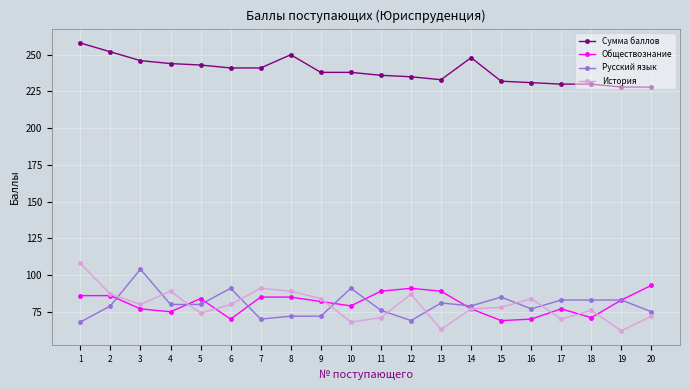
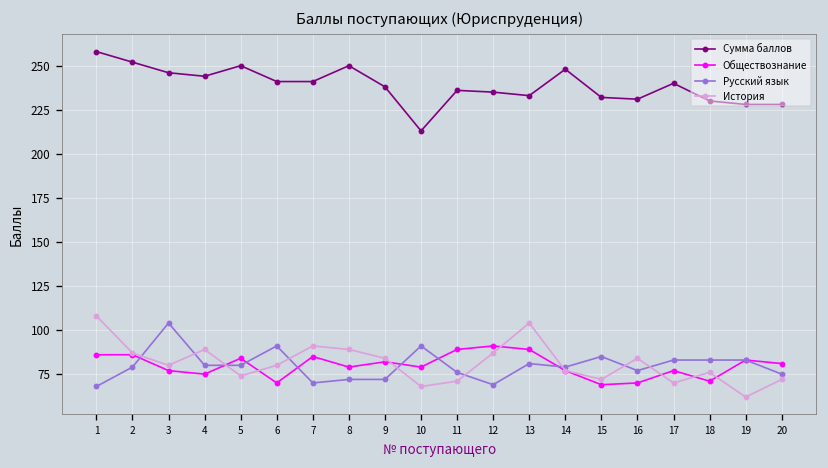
  {
    "Сумма баллов": {
      "1": 258,
      "2": 252,
      "3": 246,
      "4": 244,
-     "5": 243,
+     "5": 250,
      "6": 241,
      "7": 241,
      "8": 250,
      "9": 238,
-     "10": 238,
+     "10": 213,
      "11": 236,
      "12": 235,
      "13": 233,
      "14": 248,
      "15": 232,
      "16": 231,
-     "17": 230
+     "17": 240
    },
    "Обществознание": {
      "1": 86,
      "3": 77,
      "4": 75,
      "5": 84,
      "6": 70,
      "7": 85,
-     "8": 85,
+     "8": 79,
      "9": 82,
      "10": 79,
      "11": 89,
      "12": 91,
      "13": 89,
      "15": 69,
      "16": 70,
      "17": 77,
      "18": 71,
-     "20": 93
+     "20": 81
    },
    "Русский язык": {
      "1": 68,
      "2": 79,
      "3": 104,
      "4": 80,
      "5": 80,
      "6": 91,
      "7": 70,
      "8": 72,
      "9": 72,
      "10": 91,
      "11": 76,
      "12": 69,
      "13": 81,
      "14": 79,
      "15": 85,
      "16": 77,
      "17": 83,
      "18": 83,
      "20": 75
    },
    "История": {
      "1": 108,
      "3": 80,
      "4": 89,
      "5": 74,
      "6": 80,
      "7": 91,
      "8": 89,
      "9": 84,
      "10": 68,
      "11": 71,
      "12": 87,
-     "13": 63,
-     "15": 78,
+     "13": 104,
+     "15": 72,
      "16": 84,
      "17": 70,
      "18": 76,
      "19": 62,
      "20": 72
    }
  }
